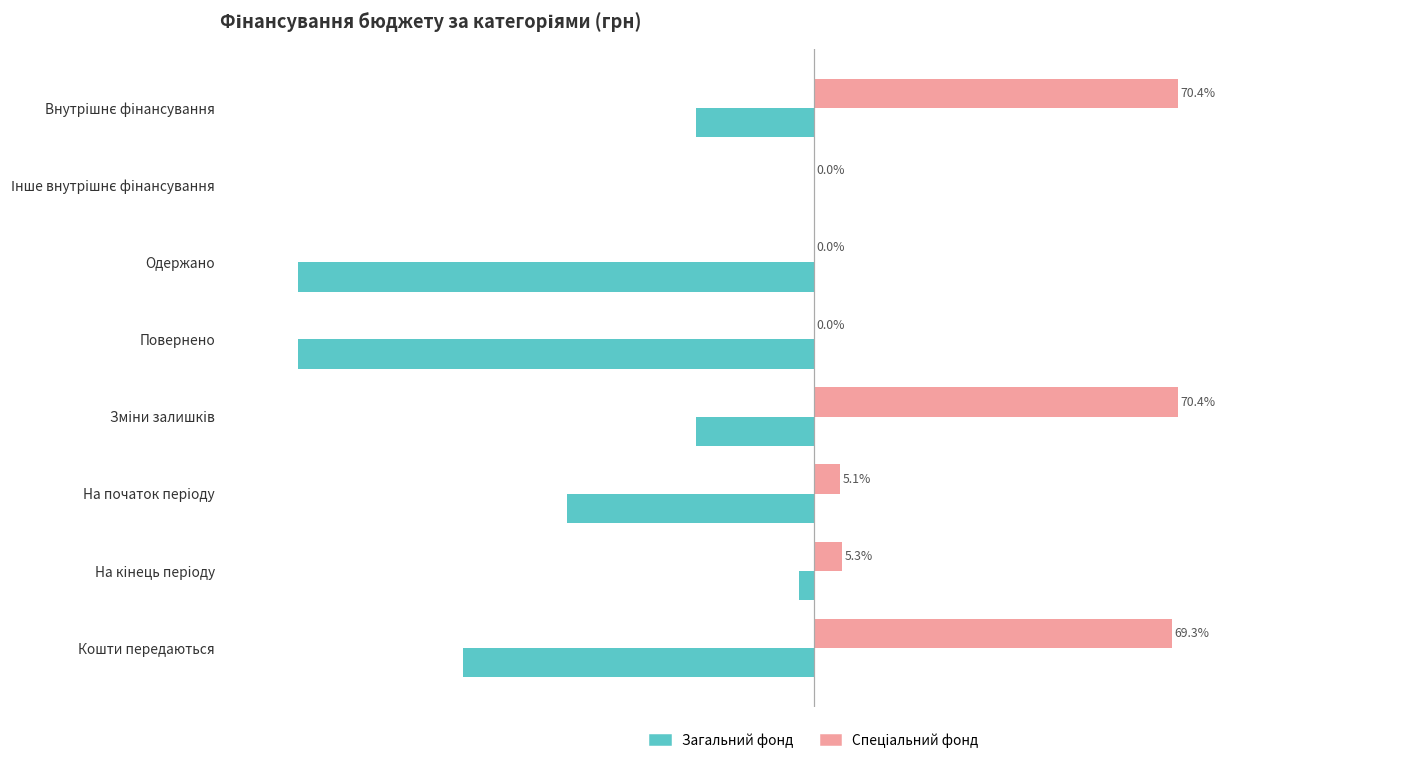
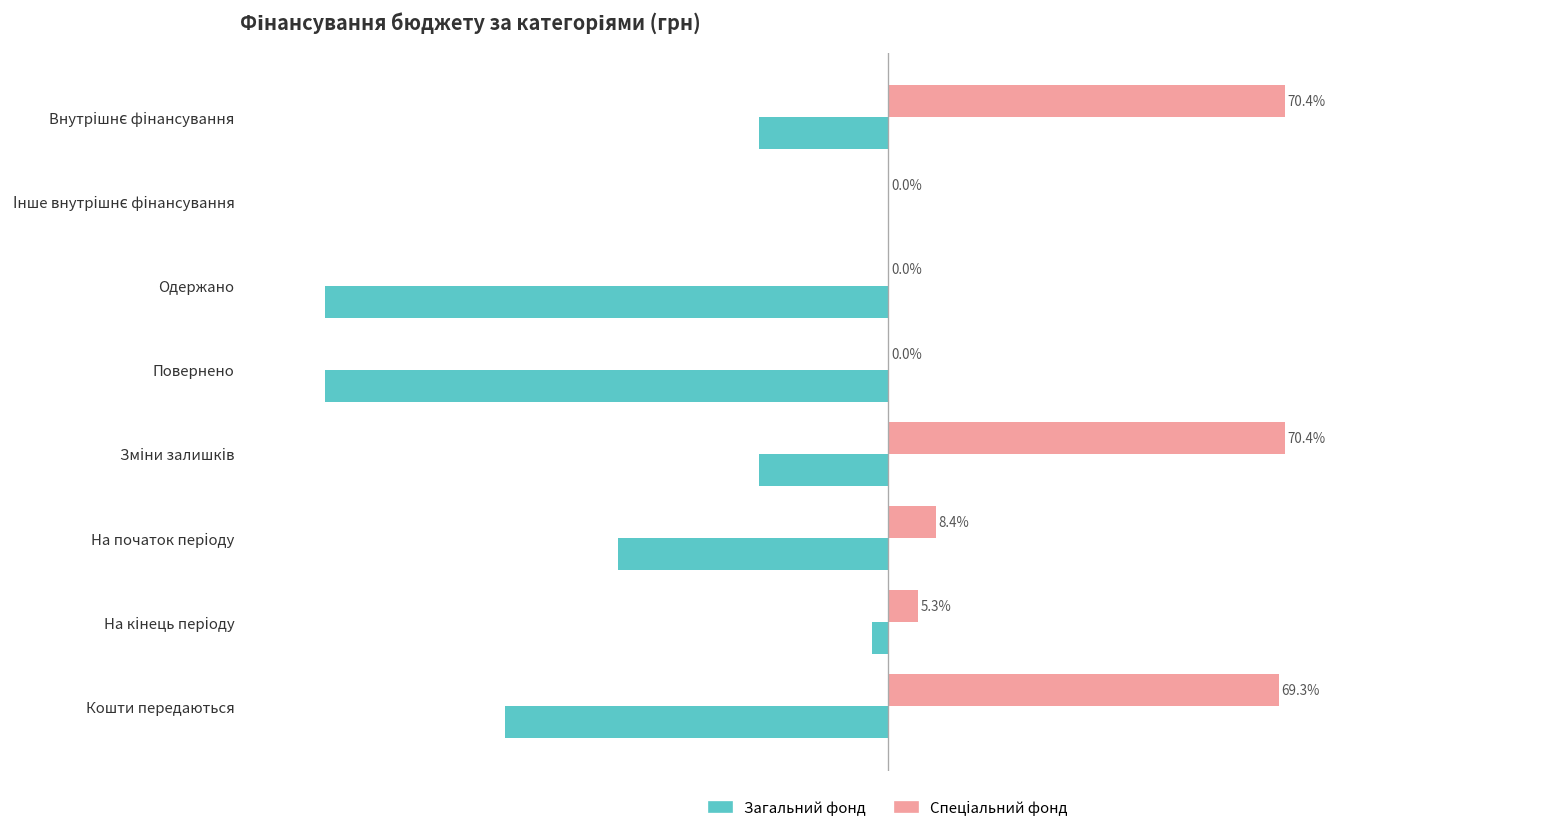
  {
    "Спеціальний фонд": {
      "Внутрішнє фінансування": "70.4%",
      "Інше внутрішнє фінансування": "0.0%",
      "Одержано": "0.0%",
      "Повернено": "0.0%",
      "Зміни залишків": "70.4%",
-     "На початок періоду": "5.1%",
+     "На початок періоду": "8.4%",
      "На кінець періоду": "5.3%",
      "Кошти передаються": "69.3%"
    }
  }
